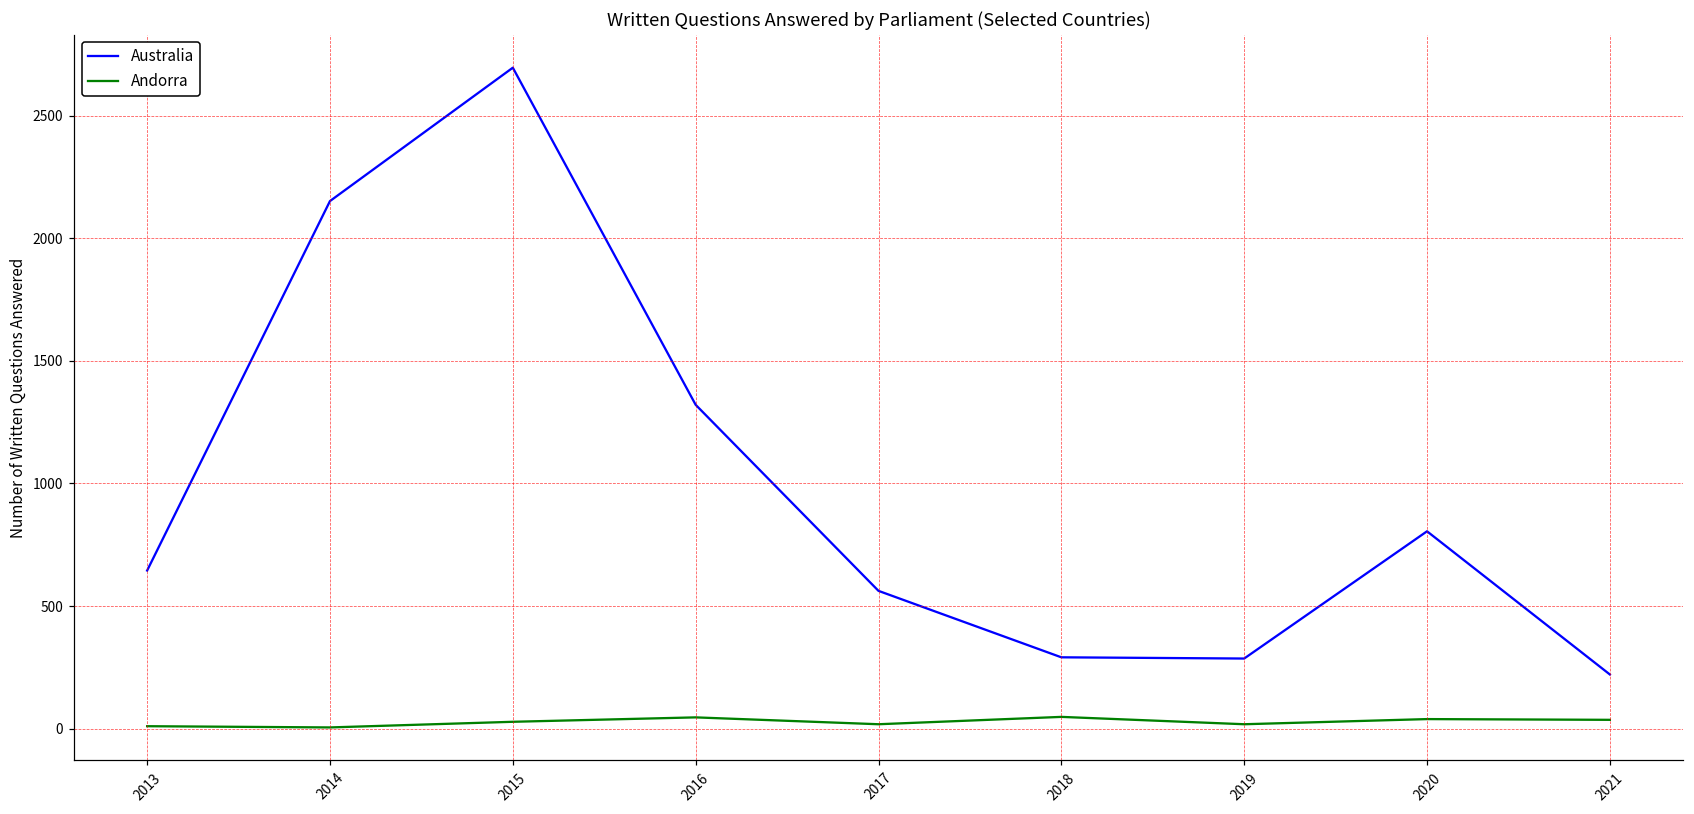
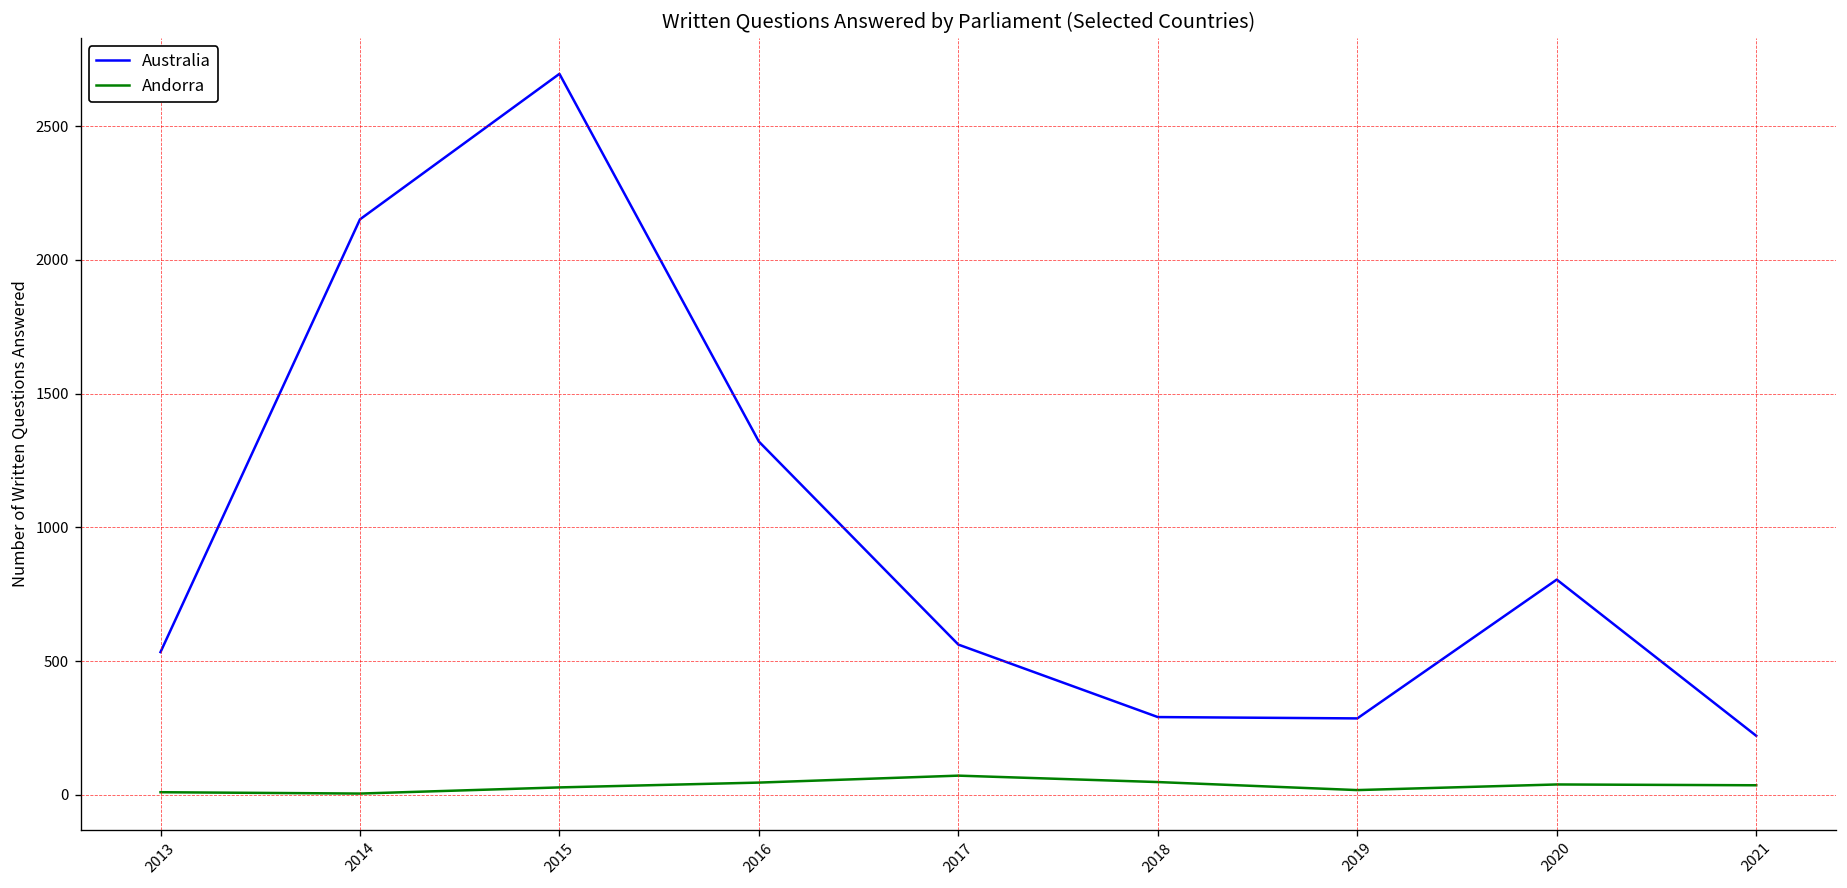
  {
    "Australia": {
-     "2013": 650,
+     "2013": 530,
      "2014": 2150,
      "2015": 2700,
      "2016": 1320,
      "2017": 560,
      "2018": 290,
      "2019": 290,
      "2020": 810,
      "2021": 220
    },
    "Andorra": {
      "2013": 10,
      "2014": 10,
      "2015": 30,
      "2016": 50,
-     "2017": 20,
+     "2017": 70,
      "2018": 50,
      "2019": 20,
      "2020": 40,
      "2021": 40
    }
  }
